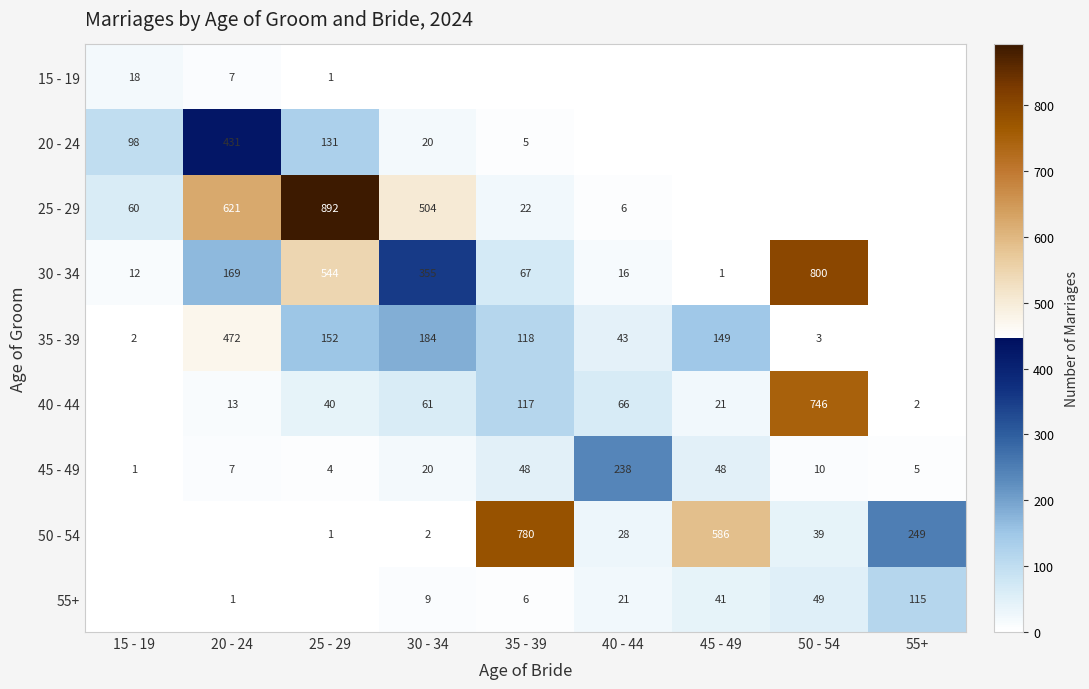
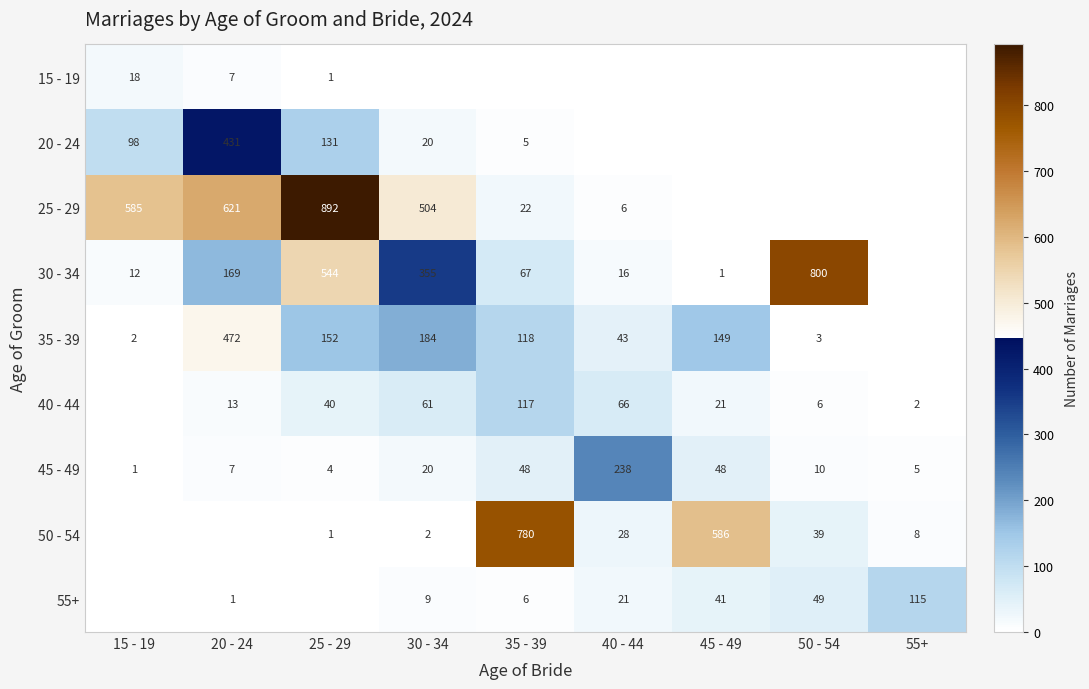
  {
    "15 - 19": {
      "15 - 19": 18,
      "20 - 24": 7,
      "25 - 29": 1
    },
    "20 - 24": {
      "15 - 19": 98,
      "20 - 24": 431,
      "25 - 29": 131,
      "30 - 34": 20,
      "35 - 39": 5
    },
    "25 - 29": {
-     "15 - 19": 60,
+     "15 - 19": 585,
      "20 - 24": 621,
      "25 - 29": 892,
      "30 - 34": 504,
      "35 - 39": 22,
      "40 - 44": 6
    },
    "30 - 34": {
      "15 - 19": 12,
      "20 - 24": 169,
      "25 - 29": 544,
      "30 - 34": 355,
      "35 - 39": 67,
      "40 - 44": 16,
      "45 - 49": 1,
      "50 - 54": 800
    },
    "35 - 39": {
      "15 - 19": 2,
      "20 - 24": 472,
      "25 - 29": 152,
      "30 - 34": 184,
      "35 - 39": 118,
      "40 - 44": 43,
      "45 - 49": 149,
      "50 - 54": 3
    },
    "40 - 44": {
      "20 - 24": 13,
      "25 - 29": 40,
      "30 - 34": 61,
      "35 - 39": 117,
      "40 - 44": 66,
      "45 - 49": 21,
-     "50 - 54": 746,
+     "50 - 54": 6,
      "55+": 2
    },
    "45 - 49": {
      "15 - 19": 1,
      "20 - 24": 7,
      "25 - 29": 4,
      "30 - 34": 20,
      "35 - 39": 48,
      "40 - 44": 238,
      "45 - 49": 48,
      "50 - 54": 10,
      "55+": 5
    },
    "50 - 54": {
      "25 - 29": 1,
      "30 - 34": 2,
      "35 - 39": 780,
      "40 - 44": 28,
      "45 - 49": 586,
      "50 - 54": 39,
-     "55+": 249
+     "55+": 8
    },
    "55+": {
      "20 - 24": 1,
      "30 - 34": 9,
      "35 - 39": 6,
      "40 - 44": 21,
      "45 - 49": 41,
      "50 - 54": 49,
      "55+": 115
    }
  }
